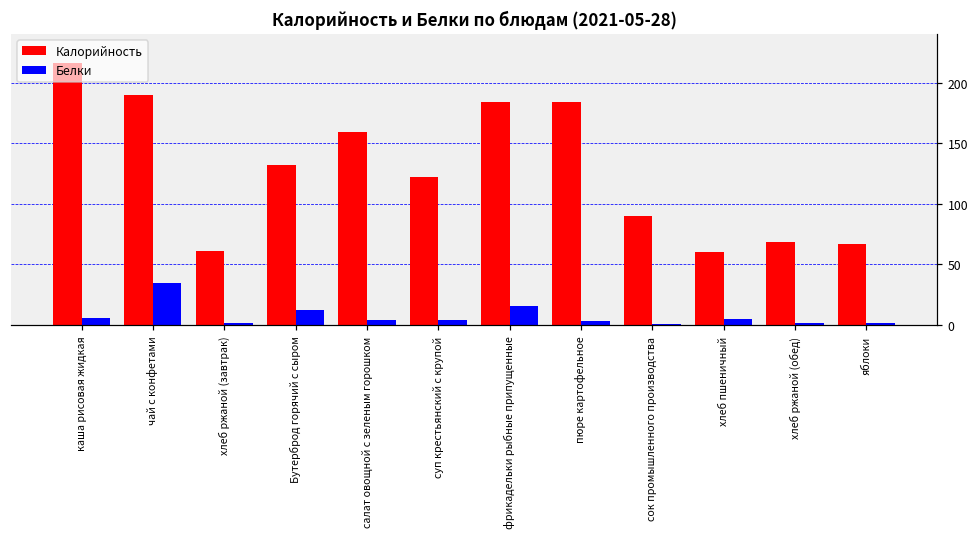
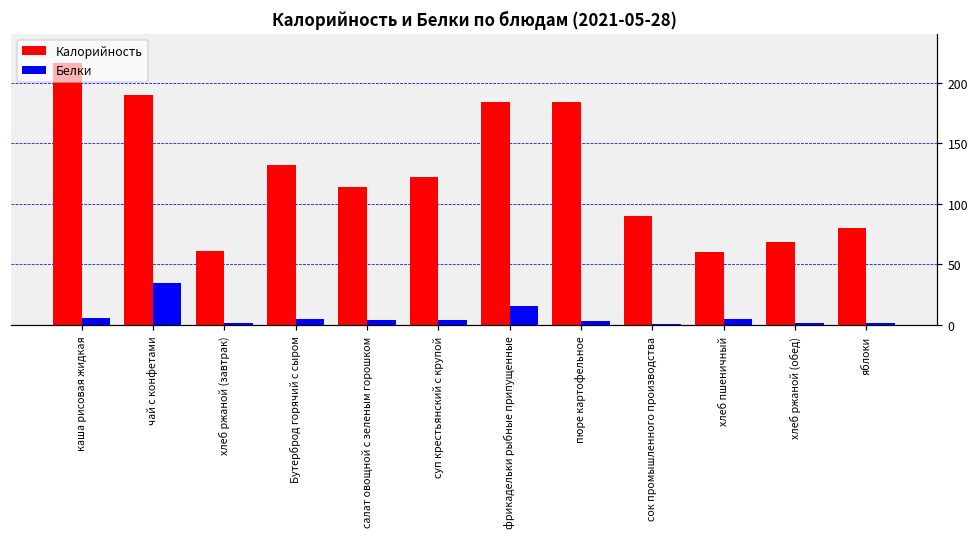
  {
    "Калорийность": {
      "чай с конфетами": 190,
      "хлеб ржаной (завтрак)": 61,
      "Бутерброд горячий с сыром": 132,
-     "салат овощной с зеленым горошком": 159,
+     "салат овощной с зеленым горошком": 114,
      "суп крестьянский с крупой": 122,
      "фрикадельки рыбные припущенные": 184,
      "пюре картофельное": 184,
      "сок промышленного производства": 90,
      "хлеб пшеничный": 60,
      "хлеб ржаной (обед)": 68,
-     "яблоки": 67
+     "яблоки": 80
    },
    "Белки": {
      "каша рисовая жидкая": 6,
      "чай с конфетами": 35,
-     "Бутерброд горячий с сыром": 12,
+     "Бутерброд горячий с сыром": 5,
      "салат овощной с зеленым горошком": 4,
      "суп крестьянский с крупой": 4,
      "фрикадельки рыбные припущенные": 16,
      "пюре картофельное": 4,
      "хлеб пшеничный": 5
    }
  }
